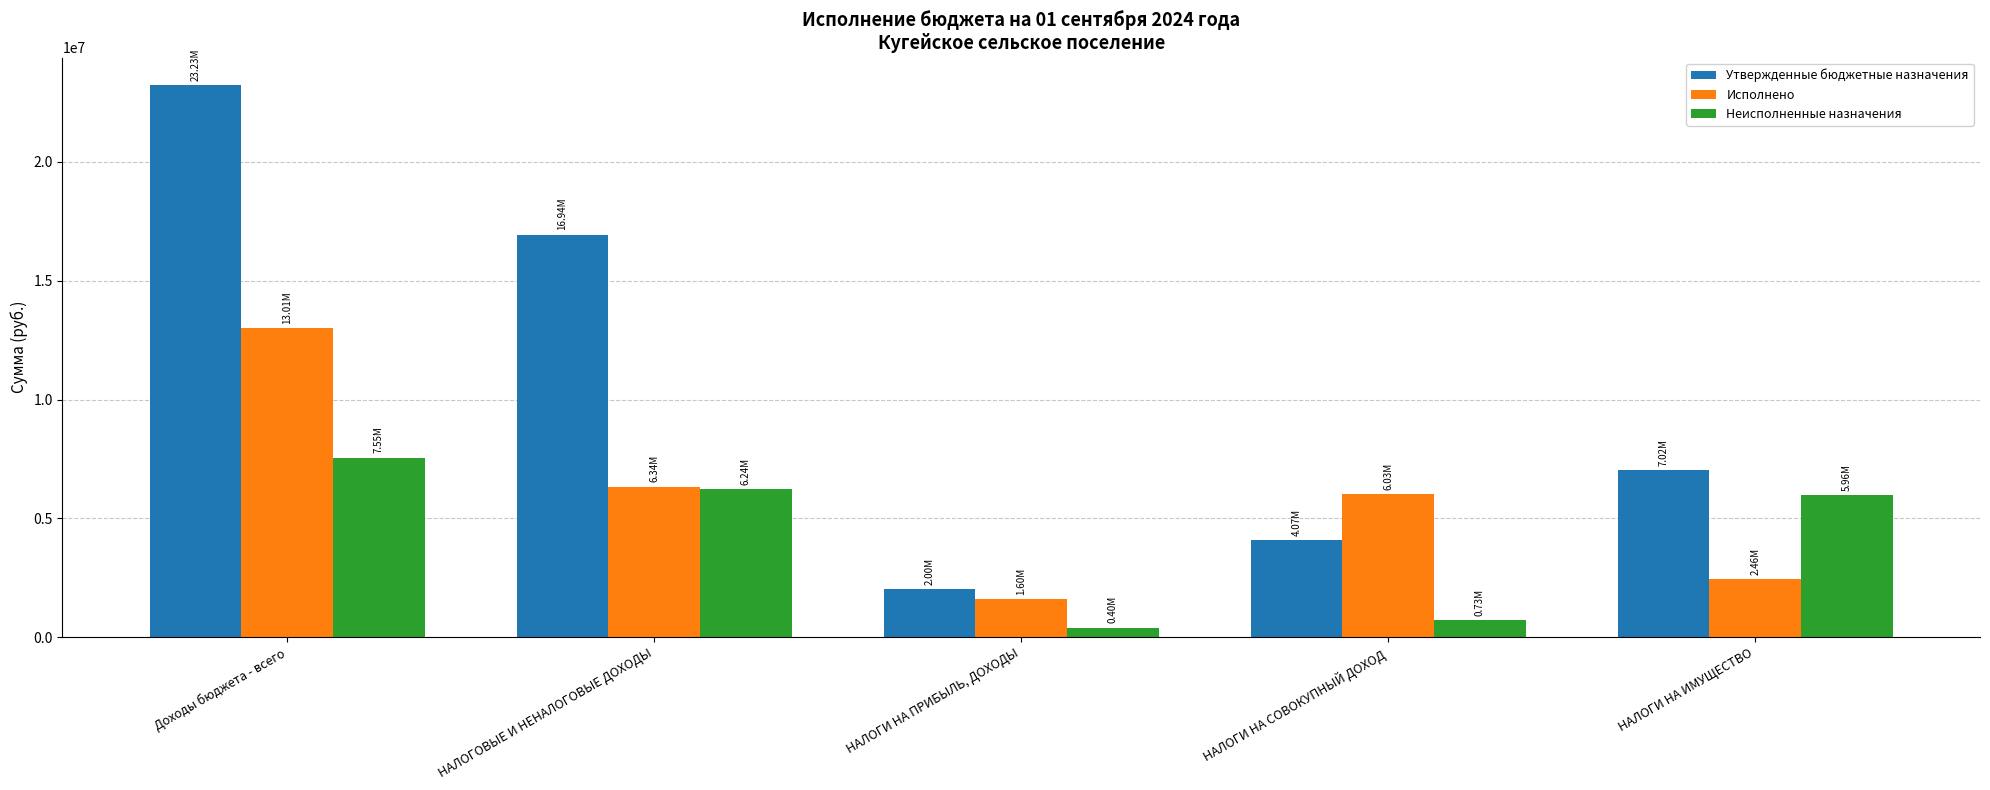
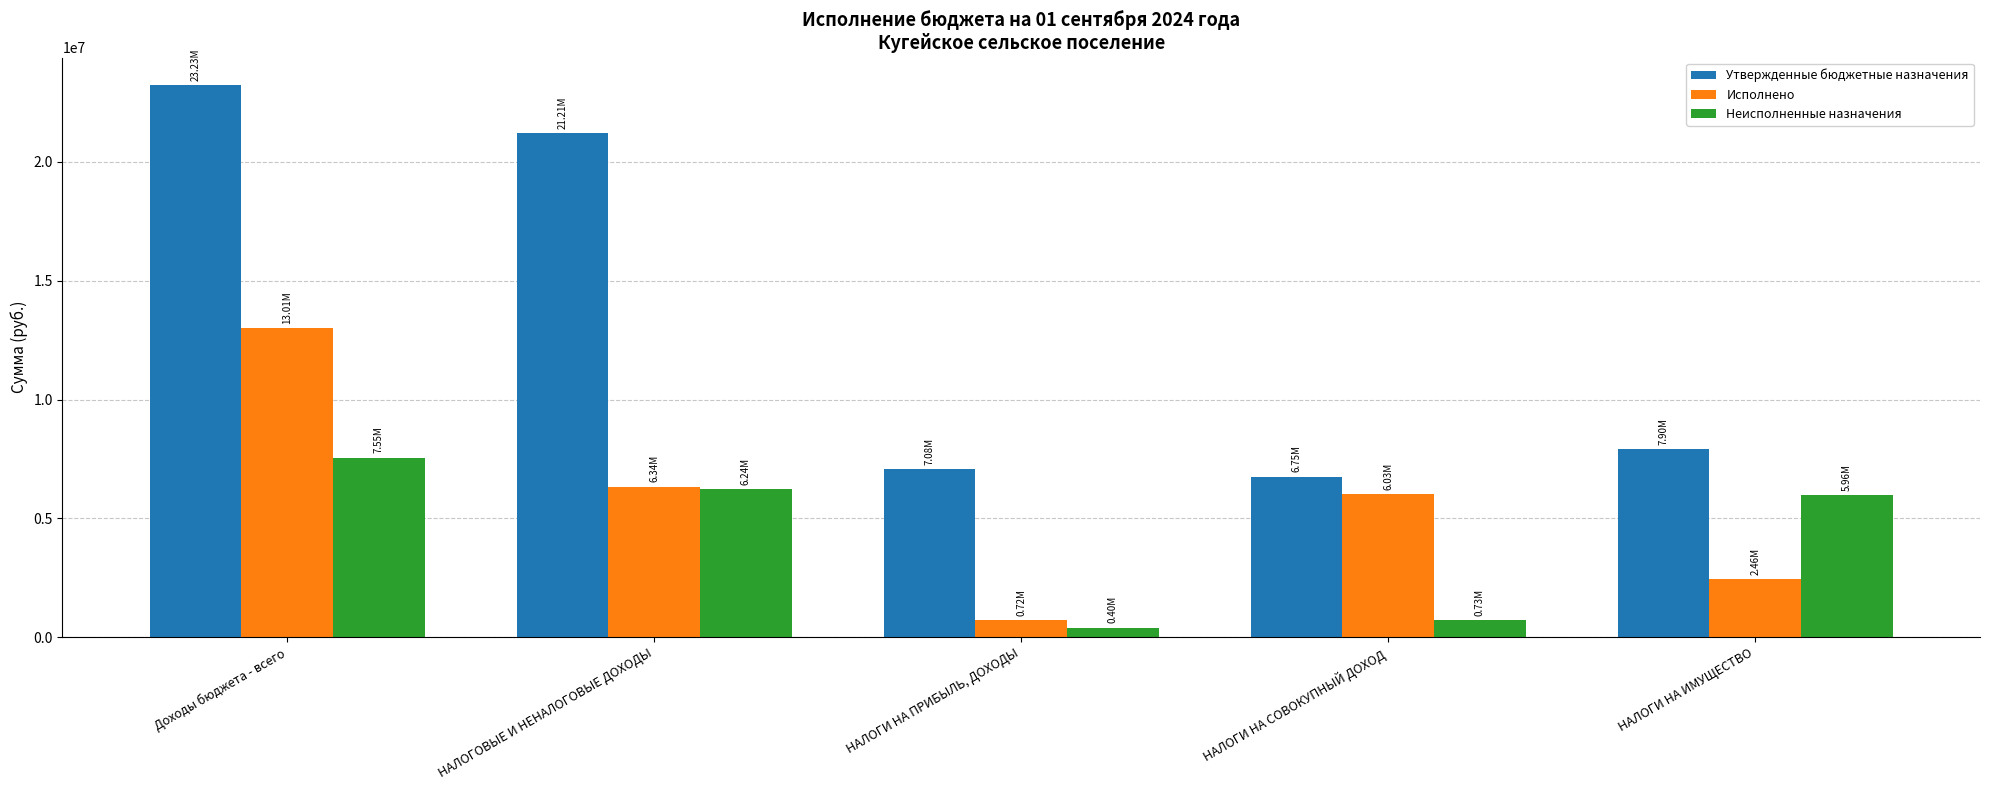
  {
    "Утвержденные бюджетные назначения": {
      "Доходы бюджета - всего": "23.23M",
-     "НАЛОГОВЫЕ И НЕНАЛОГОВЫЕ ДОХОДЫ": "16.94M",
-     "НАЛОГИ НА ПРИБЫЛЬ, ДОХОДЫ": "2.00M",
-     "НАЛОГИ НА СОВОКУПНЫЙ ДОХОД": "4.07M",
-     "НАЛОГИ НА ИМУЩЕСТВО": "7.02M"
+     "НАЛОГОВЫЕ И НЕНАЛОГОВЫЕ ДОХОДЫ": "21.21M",
+     "НАЛОГИ НА ПРИБЫЛЬ, ДОХОДЫ": "7.08M",
+     "НАЛОГИ НА СОВОКУПНЫЙ ДОХОД": "6.75M",
+     "НАЛОГИ НА ИМУЩЕСТВО": "7.90M"
    },
    "Исполнено": {
      "Доходы бюджета - всего": "13.01M",
      "НАЛОГОВЫЕ И НЕНАЛОГОВЫЕ ДОХОДЫ": "6.34M",
-     "НАЛОГИ НА ПРИБЫЛЬ, ДОХОДЫ": "1.60M",
+     "НАЛОГИ НА ПРИБЫЛЬ, ДОХОДЫ": "0.72M",
      "НАЛОГИ НА СОВОКУПНЫЙ ДОХОД": "6.03M",
      "НАЛОГИ НА ИМУЩЕСТВО": "2.46M"
    },
    "Неисполненные назначения": {
      "Доходы бюджета - всего": "7.55M",
      "НАЛОГОВЫЕ И НЕНАЛОГОВЫЕ ДОХОДЫ": "6.24M",
      "НАЛОГИ НА ПРИБЫЛЬ, ДОХОДЫ": "0.40M",
      "НАЛОГИ НА СОВОКУПНЫЙ ДОХОД": "0.73M",
      "НАЛОГИ НА ИМУЩЕСТВО": "5.96M"
    }
  }
